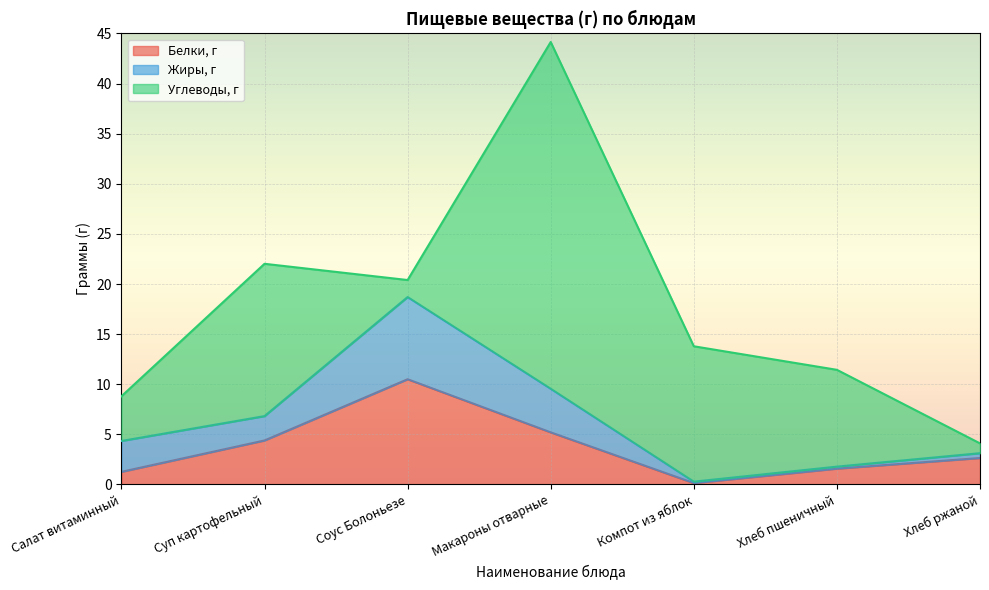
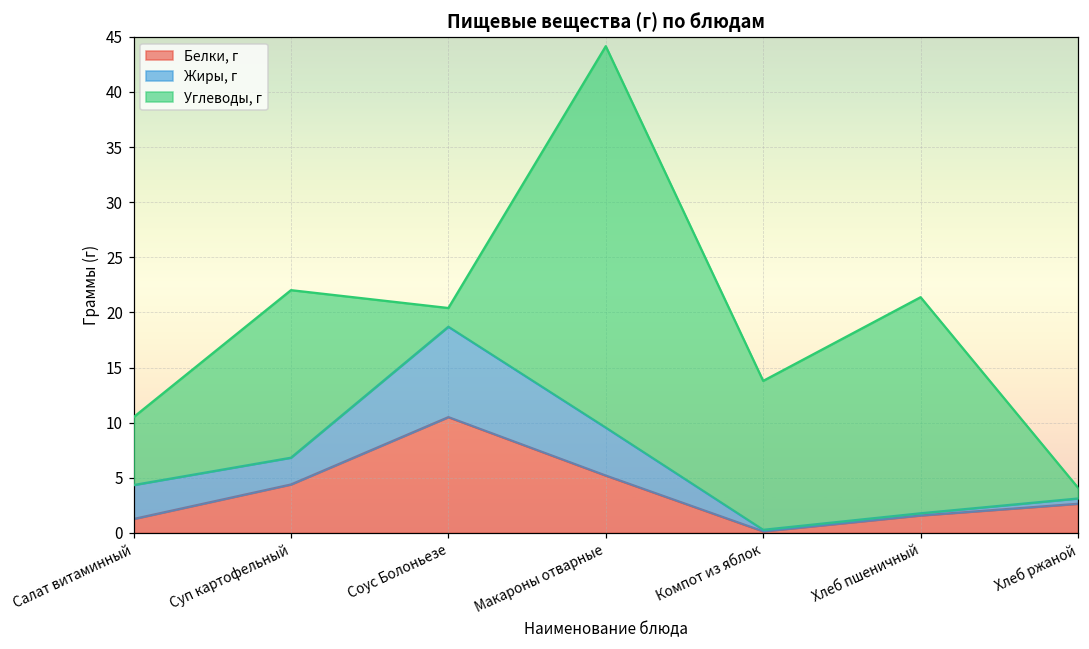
  {
    "Белки, г": {
      "Салат витаминный": 1.3,
      "Суп картофельный": 4.4,
      "Соус Болоньезе": 10.5,
      "Макароны отварные": 5.2,
      "Хлеб ржаной": 2.6
    },
    "Жиры, г": {
      "Салат витаминный": 3.1,
      "Суп картофельный": 2.4,
      "Соус Болоньезе": 8.2,
      "Макароны отварные": 4.4,
      "Хлеб ржаной": 0.5
    },
    "Углеводы, г": {
-     "Салат витаминный": 4.5,
+     "Салат витаминный": 6.2,
      "Суп картофельный": 15.2,
      "Соус Болоньезе": 1.7,
      "Макароны отварные": 34.6,
      "Компот из яблок": 13.5,
-     "Хлеб пшеничный": 9.7,
+     "Хлеб пшеничный": 19.6,
      "Хлеб ржаной": 1.0
    }
  }
